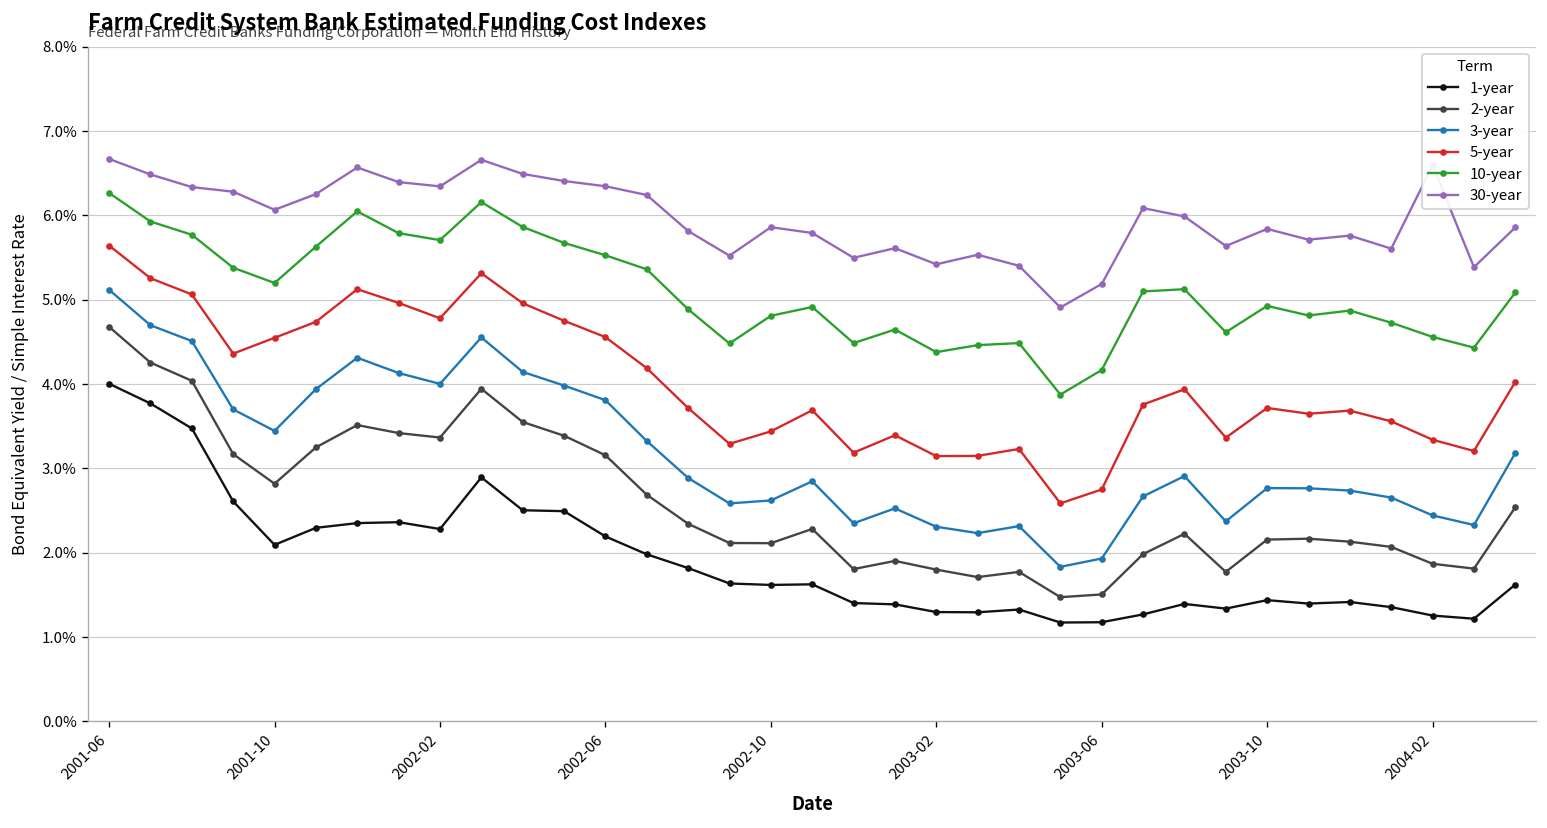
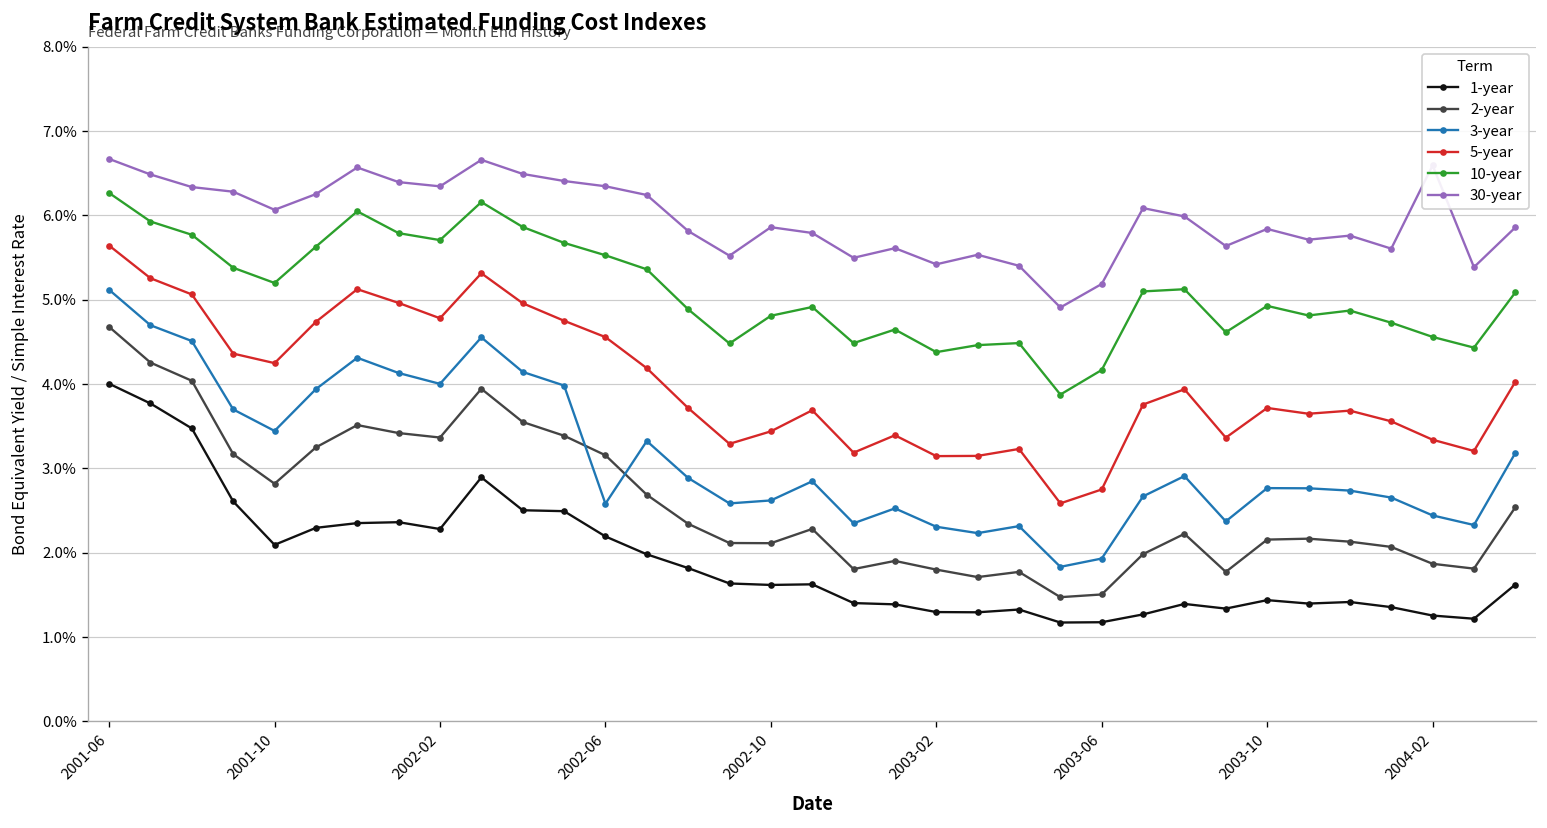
  {
    "1-year": {
      "2001-06": "4.0%",
      "2001-10": "2.1%",
      "2002-02": "2.3%",
      "2002-06": "2.2%",
      "2002-10": "1.6%",
      "2003-02": "1.3%",
      "2003-06": "1.2%",
      "2003-10": "1.4%",
      "2004-02": "1.3%"
    },
    "2-year": {
      "2001-06": "4.7%",
      "2001-10": "2.8%",
      "2002-02": "3.4%",
      "2002-06": "3.2%",
      "2002-10": "2.1%",
      "2003-02": "1.8%",
      "2003-06": "1.5%",
      "2003-10": "2.2%",
      "2004-02": "1.9%"
    },
    "3-year": {
      "2001-06": "5.1%",
      "2001-10": "3.4%",
      "2002-02": "4.0%",
-     "2002-06": "3.8%",
+     "2002-06": "2.6%",
      "2002-10": "2.6%",
      "2003-02": "2.3%",
      "2003-06": "1.9%",
      "2003-10": "2.8%",
      "2004-02": "2.4%"
    },
    "5-year": {
      "2001-06": "5.6%",
-     "2001-10": "4.5%",
+     "2001-10": "4.2%",
      "2002-02": "4.8%",
      "2002-06": "4.6%",
      "2002-10": "3.4%",
      "2003-02": "3.1%",
      "2003-06": "2.8%",
      "2003-10": "3.7%",
      "2004-02": "3.3%"
    },
    "10-year": {
      "2001-06": "6.3%",
      "2001-10": "5.2%",
      "2002-02": "5.7%",
      "2002-06": "5.5%",
      "2002-10": "4.8%",
      "2003-02": "4.4%",
      "2003-06": "4.2%",
      "2003-10": "4.9%",
      "2004-02": "4.6%"
    },
    "30-year": {
      "2001-06": "6.7%",
      "2001-10": "6.1%",
      "2002-02": "6.3%",
      "2002-06": "6.3%",
      "2002-10": "5.9%",
      "2003-02": "5.4%",
      "2003-06": "5.2%",
      "2003-10": "5.8%"
    }
  }
